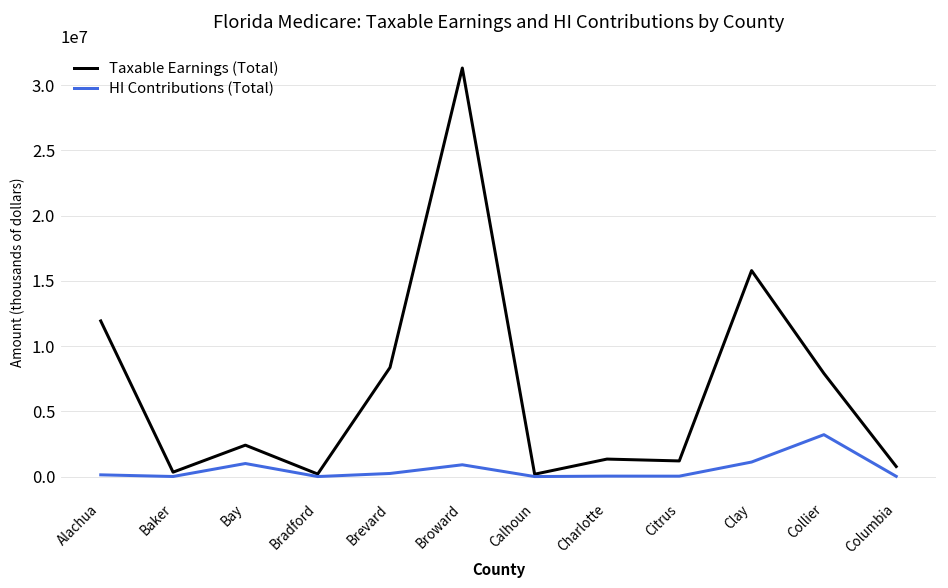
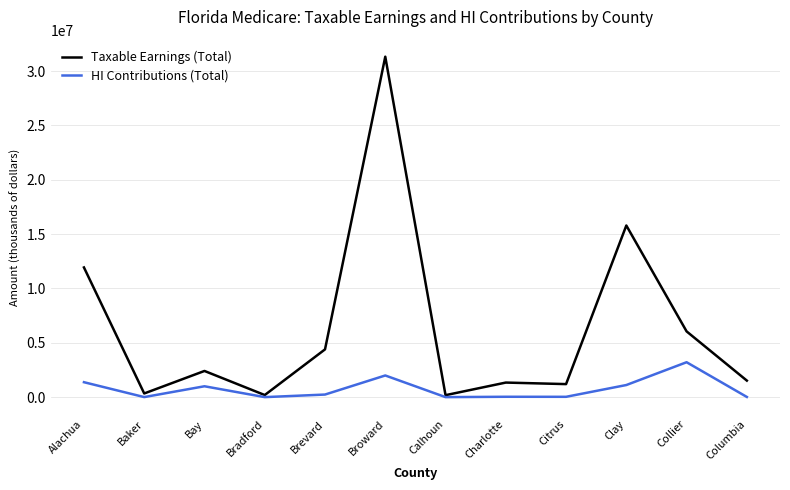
  {
    "Taxable Earnings (Total)": {
      "Alachua": 11900000,
      "Baker": 300000,
      "Bay": 2400000,
-     "Brevard": 8400000,
+     "Brevard": 4400000,
      "Broward": 31300000,
      "Charlotte": 1300000,
      "Citrus": 1200000,
      "Clay": 15800000,
-     "Collier": 7900000,
-     "Columbia": 800000
+     "Collier": 6100000,
+     "Columbia": 1500000
    },
    "HI Contributions (Total)": {
-     "Alachua": 100000,
+     "Alachua": 1400000,
      "Baker": 0,
      "Bay": 1000000,
      "Brevard": 200000,
-     "Broward": 900000,
+     "Broward": 2000000,
      "Charlotte": 0,
      "Citrus": 0,
      "Clay": 1100000,
      "Collier": 3200000,
      "Columbia": 0
    }
  }
